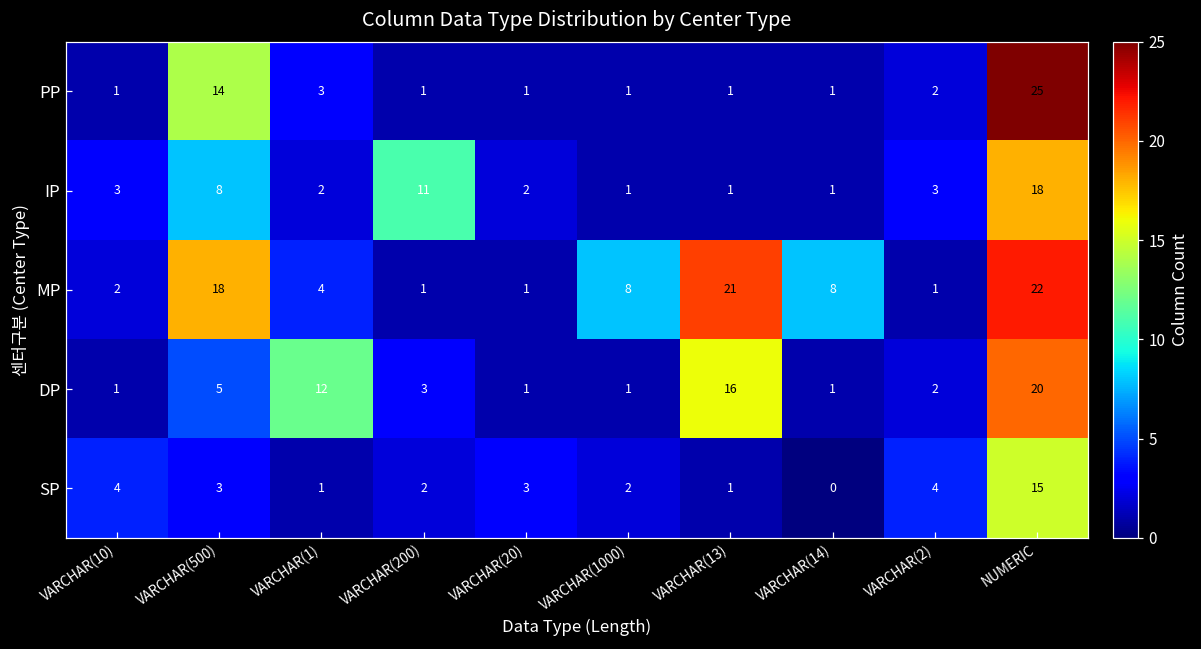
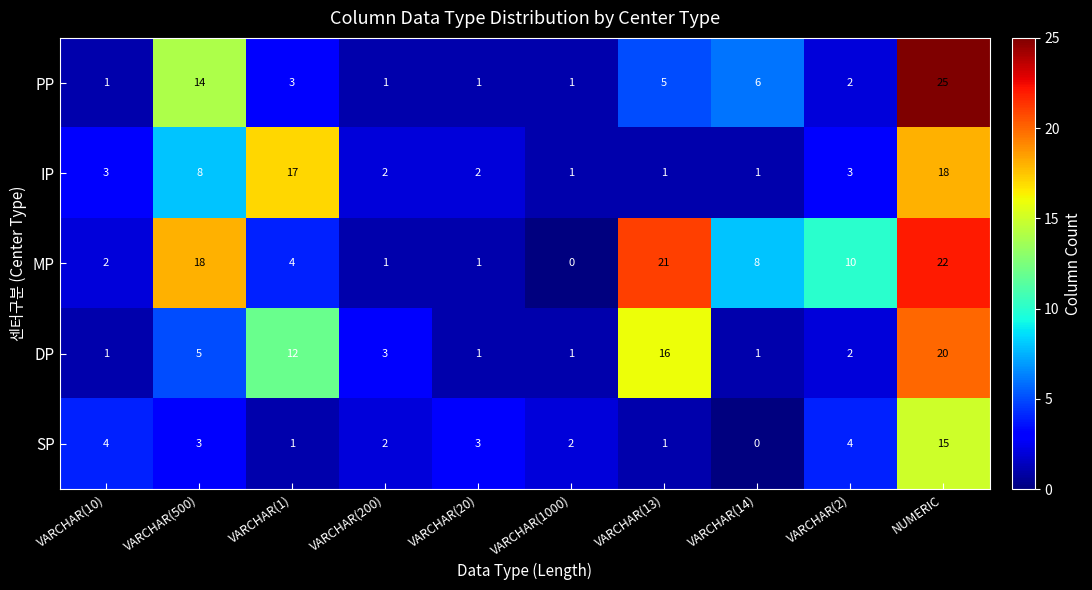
  {
    "PP": {
      "VARCHAR(10)": 1,
      "VARCHAR(500)": 14,
      "VARCHAR(1)": 3,
      "VARCHAR(200)": 1,
      "VARCHAR(20)": 1,
      "VARCHAR(1000)": 1,
-     "VARCHAR(13)": 1,
-     "VARCHAR(14)": 1,
+     "VARCHAR(13)": 5,
+     "VARCHAR(14)": 6,
      "VARCHAR(2)": 2,
      "NUMERIC": 25
    },
    "IP": {
      "VARCHAR(10)": 3,
      "VARCHAR(500)": 8,
-     "VARCHAR(1)": 2,
-     "VARCHAR(200)": 11,
+     "VARCHAR(1)": 17,
+     "VARCHAR(200)": 2,
      "VARCHAR(20)": 2,
      "VARCHAR(1000)": 1,
      "VARCHAR(13)": 1,
      "VARCHAR(14)": 1,
      "VARCHAR(2)": 3,
      "NUMERIC": 18
    },
    "MP": {
      "VARCHAR(10)": 2,
      "VARCHAR(500)": 18,
      "VARCHAR(1)": 4,
      "VARCHAR(200)": 1,
      "VARCHAR(20)": 1,
-     "VARCHAR(1000)": 8,
+     "VARCHAR(1000)": 0,
      "VARCHAR(13)": 21,
      "VARCHAR(14)": 8,
-     "VARCHAR(2)": 1,
+     "VARCHAR(2)": 10,
      "NUMERIC": 22
    },
    "DP": {
      "VARCHAR(10)": 1,
      "VARCHAR(500)": 5,
      "VARCHAR(1)": 12,
      "VARCHAR(200)": 3,
      "VARCHAR(20)": 1,
      "VARCHAR(1000)": 1,
      "VARCHAR(13)": 16,
      "VARCHAR(14)": 1,
      "VARCHAR(2)": 2,
      "NUMERIC": 20
    },
    "SP": {
      "VARCHAR(10)": 4,
      "VARCHAR(500)": 3,
      "VARCHAR(1)": 1,
      "VARCHAR(200)": 2,
      "VARCHAR(20)": 3,
      "VARCHAR(1000)": 2,
      "VARCHAR(13)": 1,
      "VARCHAR(14)": 0,
      "VARCHAR(2)": 4,
      "NUMERIC": 15
    }
  }
